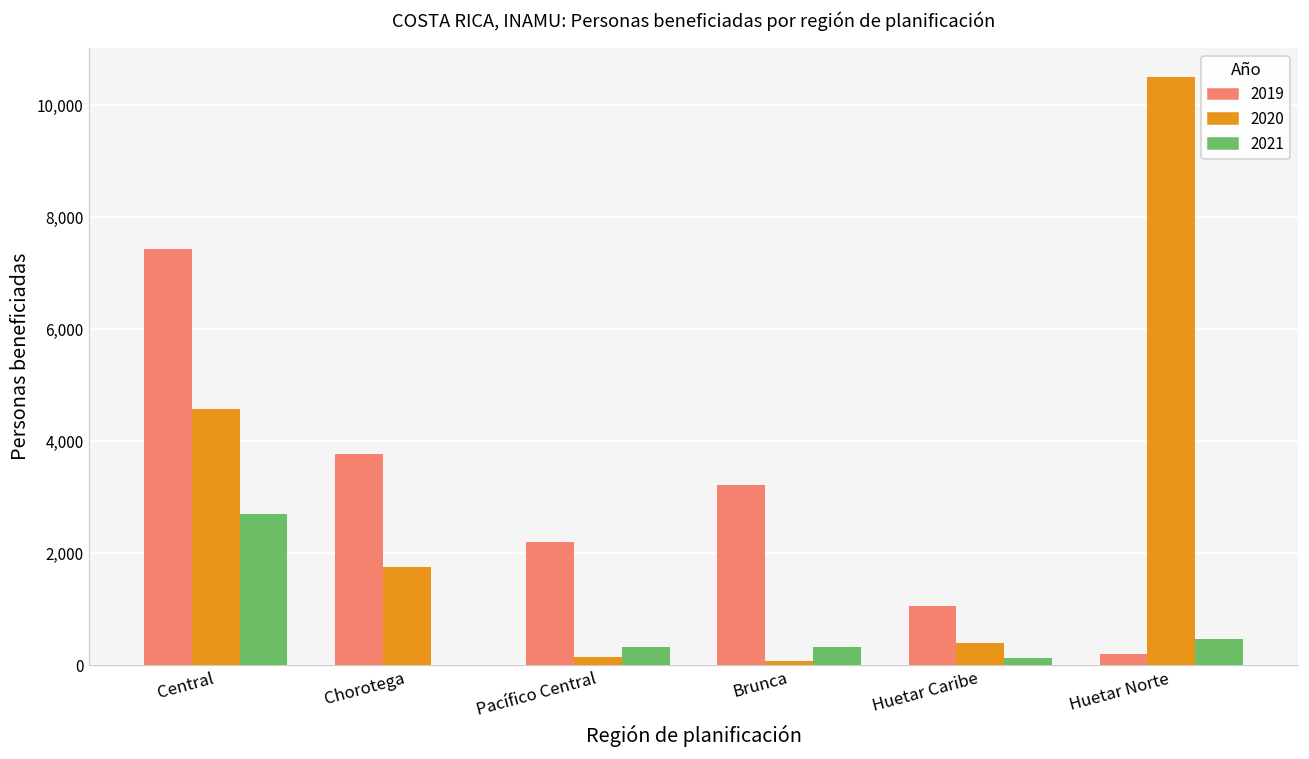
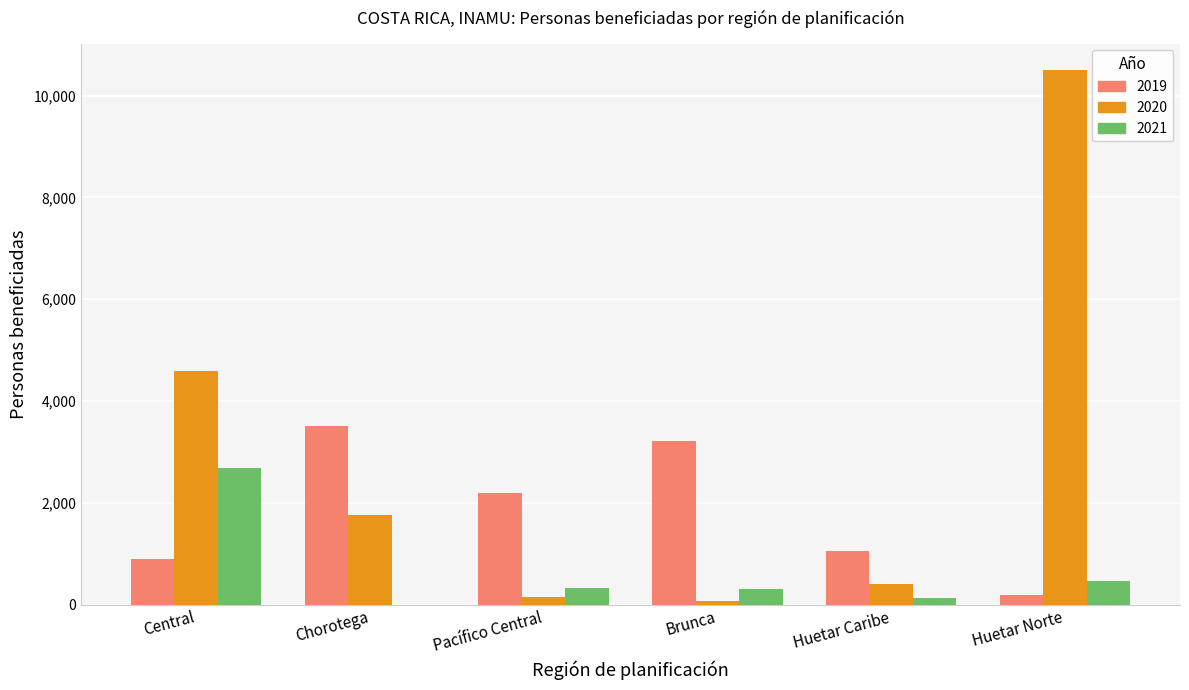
  {
    "2019": {
-     "Central": "7,400",
-     "Chorotega": "3,800",
+     "Central": "900",
+     "Chorotega": "3,500",
      "Pacífico Central": "2,200",
      "Brunca": "3,200",
      "Huetar Caribe": "1,000",
      "Huetar Norte": "200"
    },
    "2020": {
      "Central": "4,600",
      "Chorotega": "1,800",
      "Pacífico Central": "200",
      "Brunca": "100",
      "Huetar Caribe": "400",
      "Huetar Norte": "10,500"
    },
    "2021": {
      "Central": "2,700",
      "Pacífico Central": "300",
      "Brunca": "300",
      "Huetar Caribe": "100",
      "Huetar Norte": "500"
    }
  }
